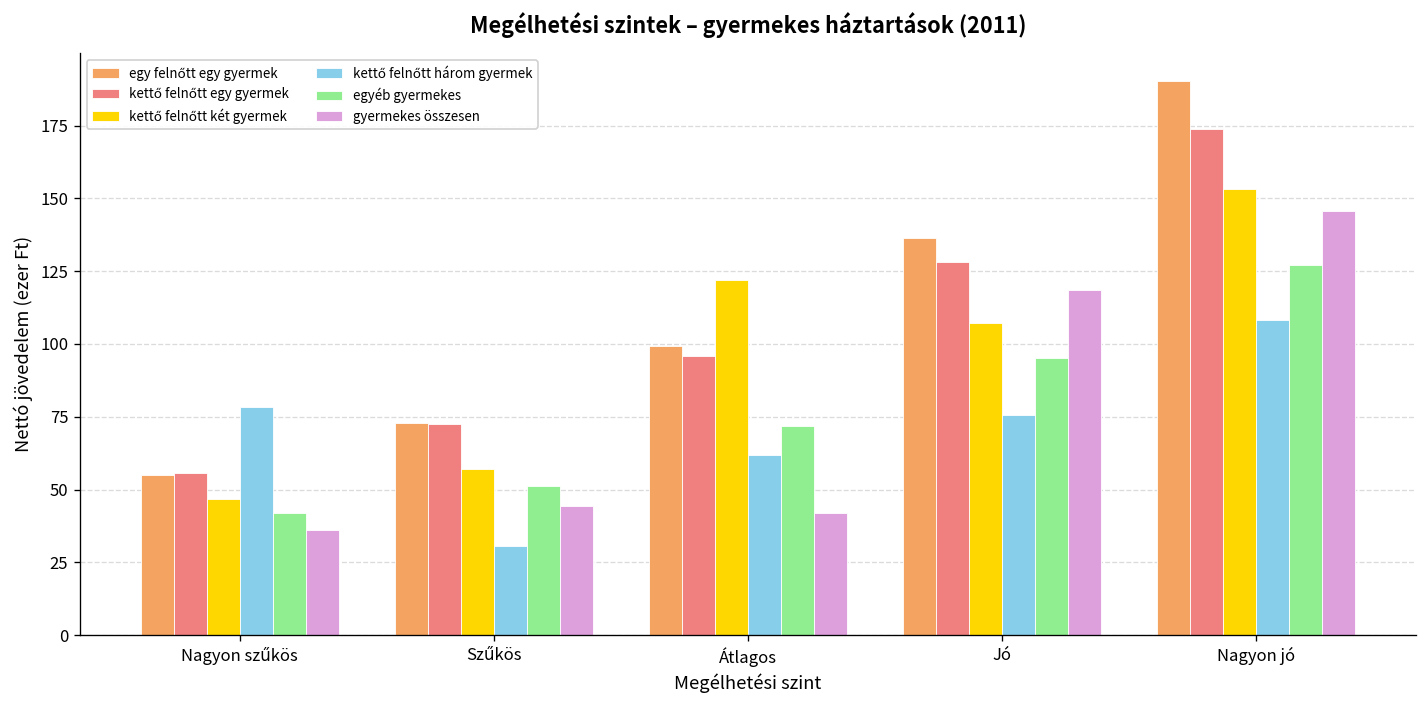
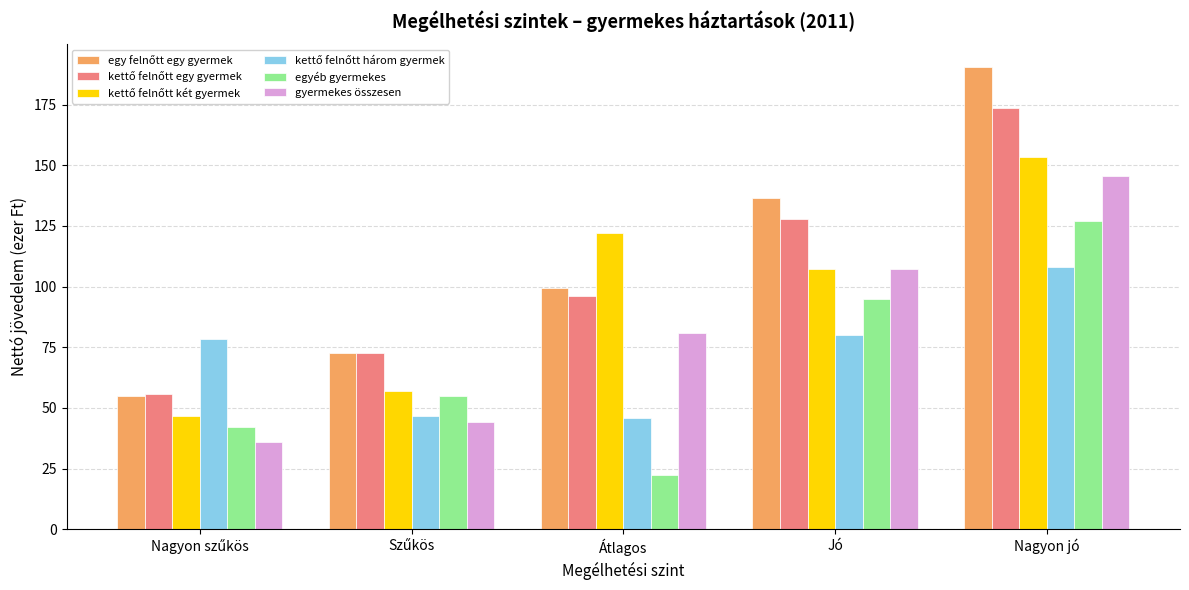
  {
    "kettő felnőtt két gyermek": {
      "Nagyon szűkös": 47,
      "Szűkös": 57,
      "Átlagos": 122,
      "Jó": 107,
      "Nagyon jó": 153
    },
    "kettő felnőtt három gyermek": {
      "Nagyon szűkös": 78,
-     "Szűkös": 31,
-     "Átlagos": 62,
-     "Jó": 75,
+     "Szűkös": 47,
+     "Átlagos": 46,
+     "Jó": 80,
      "Nagyon jó": 108
    },
    "egyéb gyermekes": {
      "Nagyon szűkös": 42,
-     "Szűkös": 51,
-     "Átlagos": 72,
+     "Szűkös": 55,
+     "Átlagos": 22,
      "Jó": 95,
      "Nagyon jó": 127
    },
    "gyermekes összesen": {
      "Nagyon szűkös": 36,
      "Szűkös": 44,
-     "Átlagos": 42,
-     "Jó": 119,
+     "Átlagos": 81,
+     "Jó": 107,
      "Nagyon jó": 146
    }
  }
